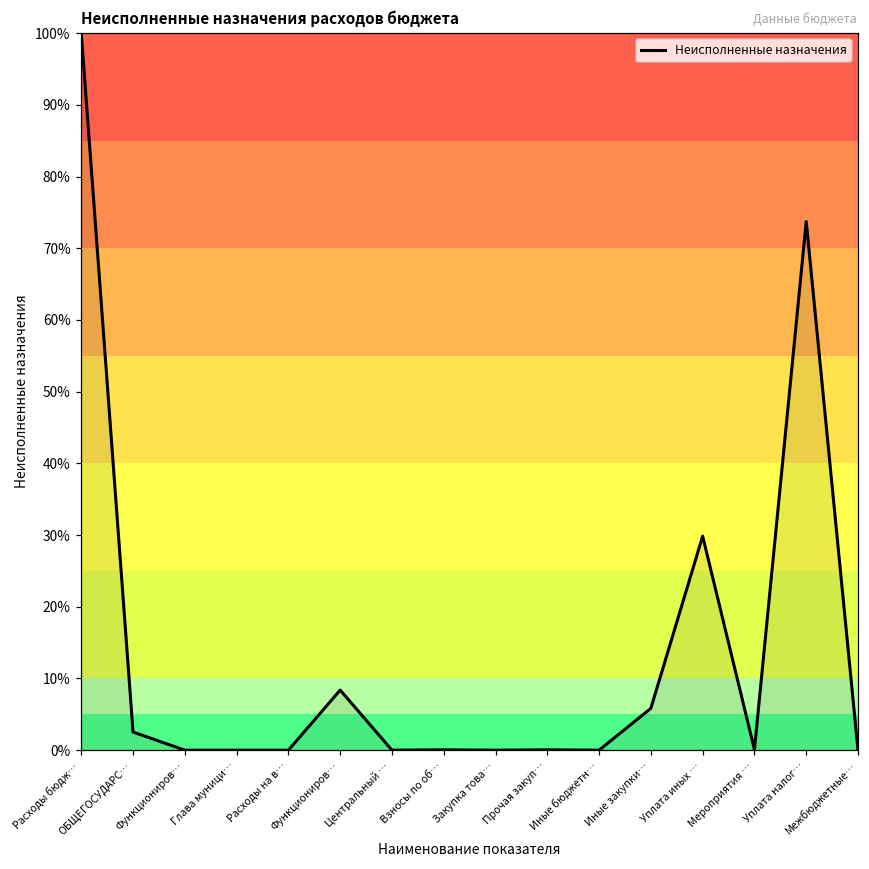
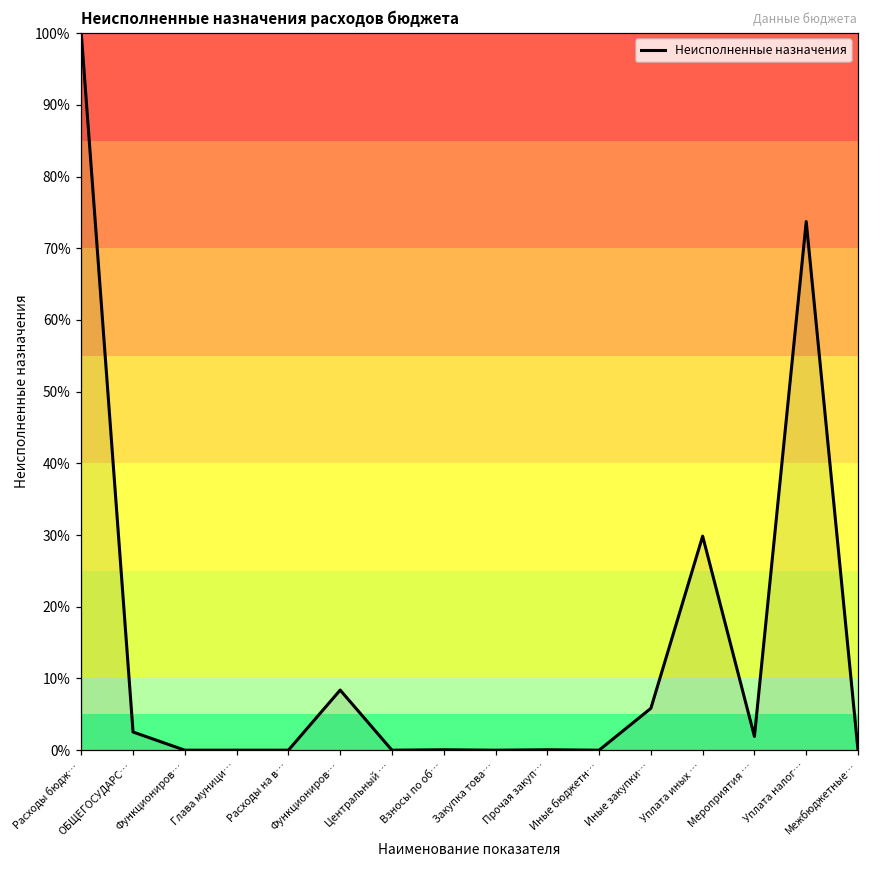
  {
    "Расходы бюдж…": "100%",
    "ОБЩЕГОСУДАРС…": "3%",
    "Глава муници…": "0%",
    "Расходы на в…": "0%",
    "Центральный …": "0%",
    "Взносы по об…": "0%",
    "Закупка това…": "0%",
    "Прочая закуп…": "0%",
    "Иные бюджетн…": "0%",
    "Иные закупки…": "6%",
    "Уплата иных …": "30%",
-   "Мероприятия …": "0%",
+   "Мероприятия …": "2%",
    "Уплата налог…": "74%",
    "Межбюджетные…": "0%"
  }
